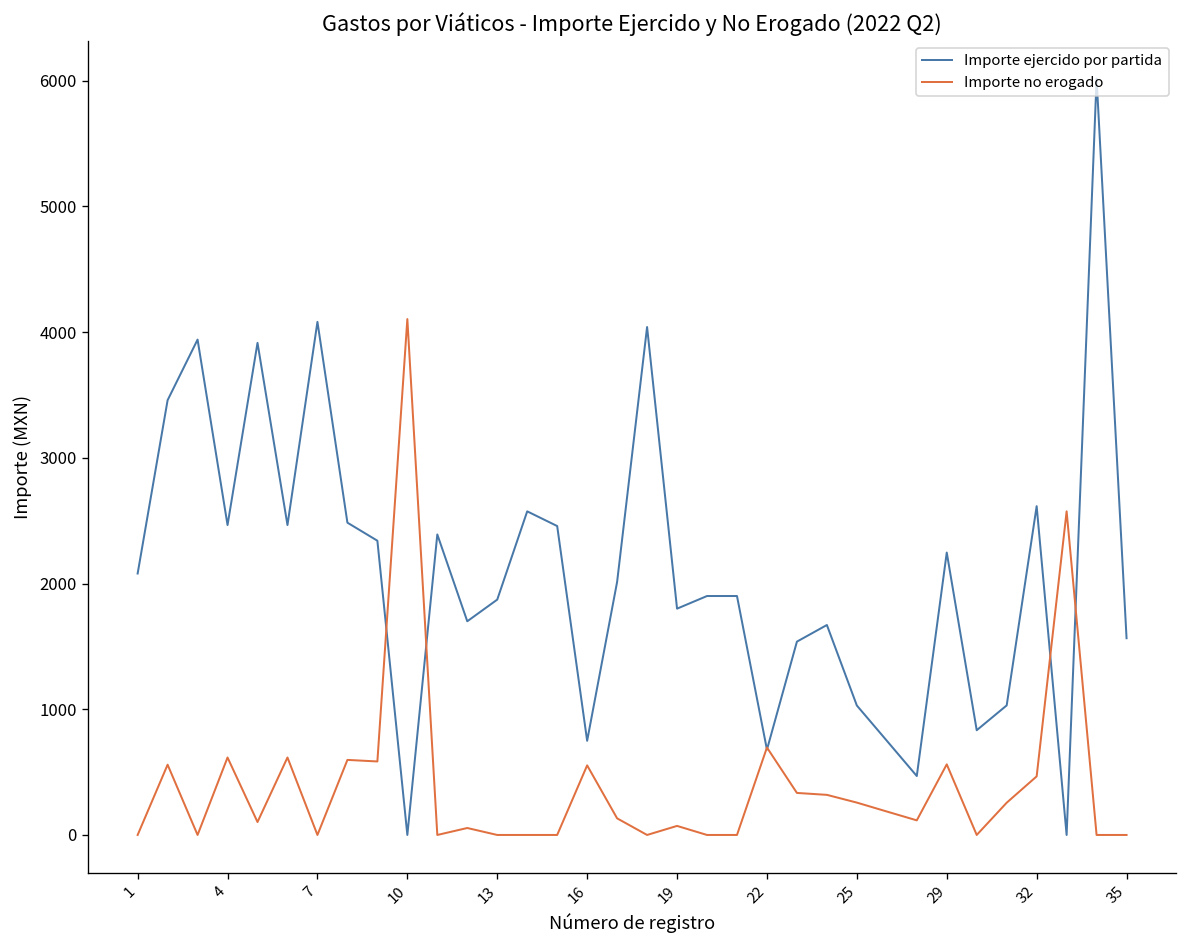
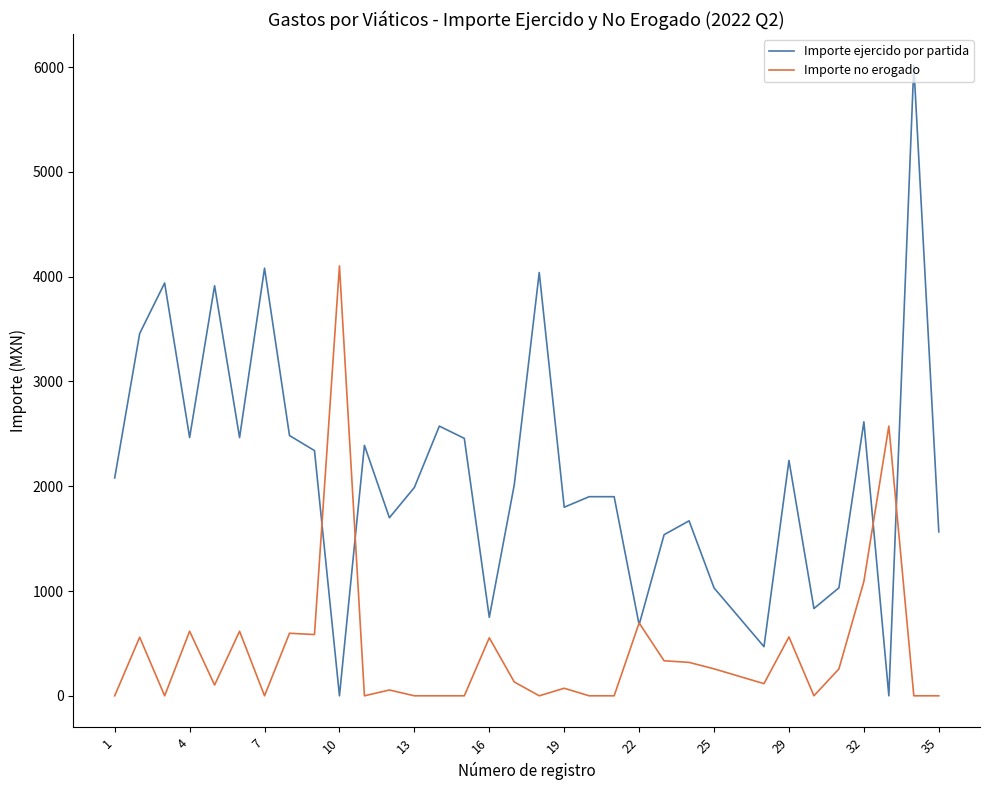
  {
    "Importe ejercido por partida": {
      "1": 2080,
      "4": 2460,
      "7": 4080,
      "10": 0,
-     "13": 1870,
+     "13": 1990,
      "16": 750,
      "19": 1800,
      "25": 1030,
      "29": 2250,
      "32": 2620,
      "35": 1560
    },
    "Importe no erogado": {
      "1": 0,
      "4": 620,
      "7": 0,
      "10": 4100,
      "13": 0,
      "16": 550,
      "19": 70,
      "25": 260,
      "29": 560,
-     "32": 470,
+     "32": 1090,
      "35": 0
    }
  }
